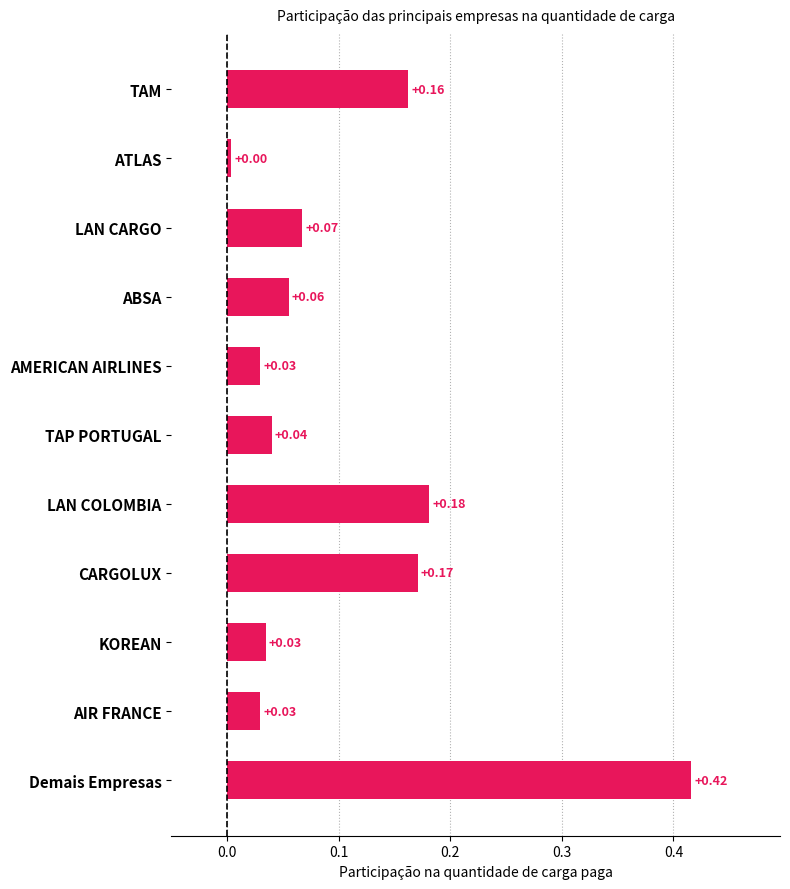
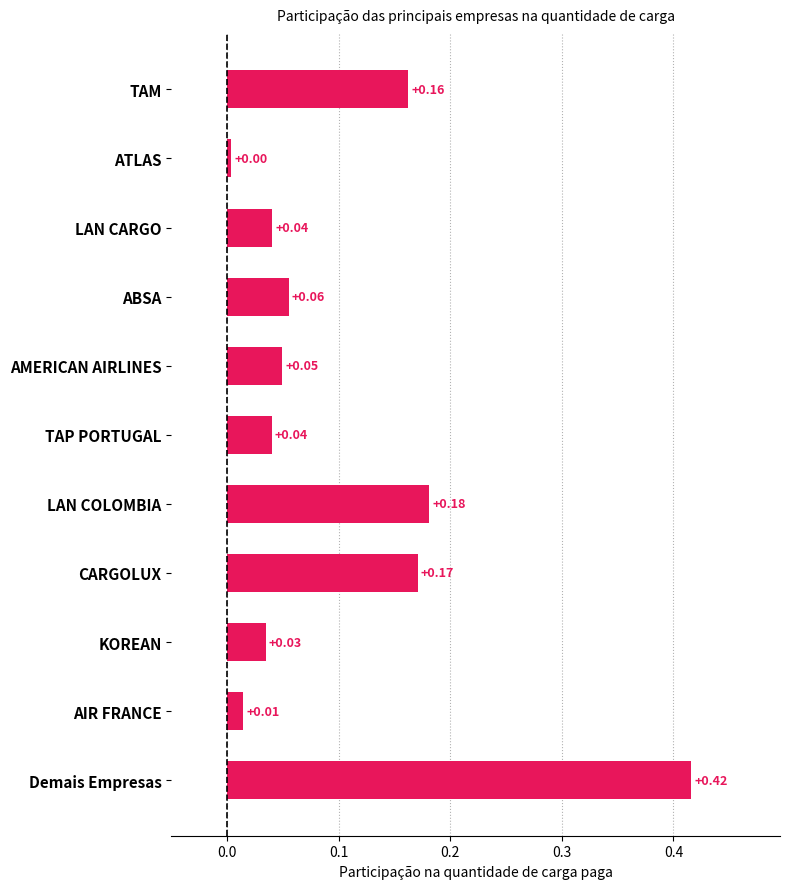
  {
    "TAM": "+0.16",
    "ATLAS": "+0.00",
-   "LAN CARGO": "+0.07",
+   "LAN CARGO": "+0.04",
    "ABSA": "+0.06",
-   "AMERICAN AIRLINES": "+0.03",
+   "AMERICAN AIRLINES": "+0.05",
    "TAP PORTUGAL": "+0.04",
    "LAN COLOMBIA": "+0.18",
    "CARGOLUX": "+0.17",
    "KOREAN": "+0.03",
-   "AIR FRANCE": "+0.03",
+   "AIR FRANCE": "+0.01",
    "Demais Empresas": "+0.42"
  }
